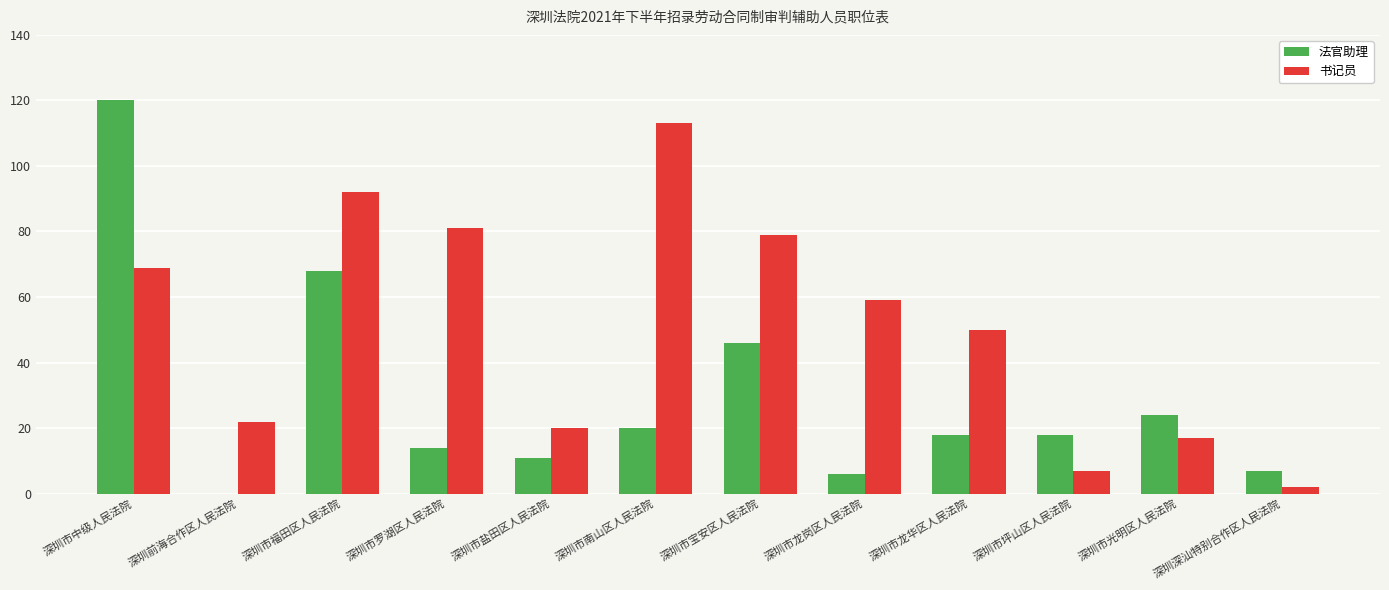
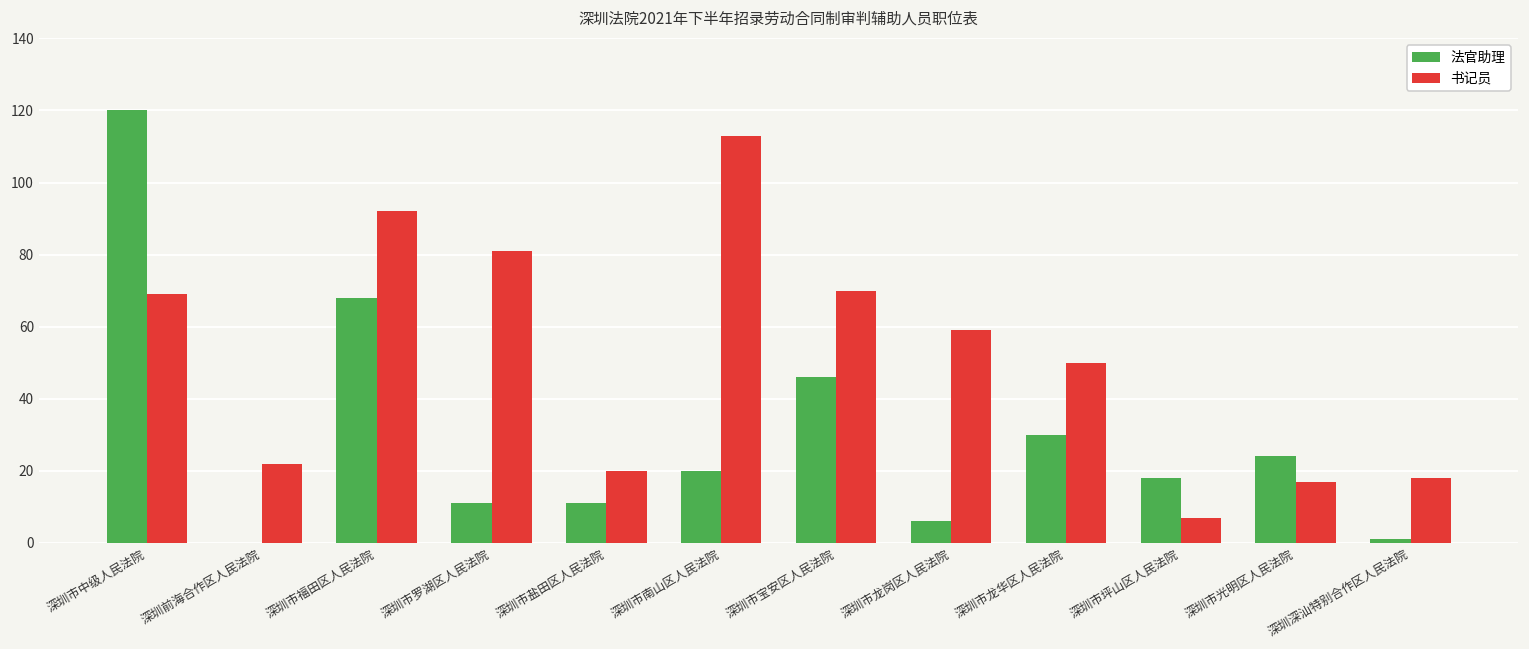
  {
    "法官助理": {
      "深圳市中级人民法院": 120,
      "深圳前海合作区人民法院": 0,
      "深圳市福田区人民法院": 68,
-     "深圳市罗湖区人民法院": 14,
+     "深圳市罗湖区人民法院": 11,
      "深圳市盐田区人民法院": 11,
      "深圳市南山区人民法院": 20,
      "深圳市宝安区人民法院": 46,
      "深圳市龙岗区人民法院": 6,
-     "深圳市龙华区人民法院": 18,
+     "深圳市龙华区人民法院": 30,
      "深圳市坪山区人民法院": 18,
      "深圳市光明区人民法院": 24,
-     "深圳深汕特别合作区人民法院": 7
+     "深圳深汕特别合作区人民法院": 1
    },
    "书记员": {
      "深圳市中级人民法院": 69,
      "深圳前海合作区人民法院": 22,
      "深圳市福田区人民法院": 92,
      "深圳市罗湖区人民法院": 81,
      "深圳市盐田区人民法院": 20,
      "深圳市南山区人民法院": 113,
-     "深圳市宝安区人民法院": 79,
+     "深圳市宝安区人民法院": 70,
      "深圳市龙岗区人民法院": 59,
      "深圳市龙华区人民法院": 50,
      "深圳市坪山区人民法院": 7,
      "深圳市光明区人民法院": 17,
-     "深圳深汕特别合作区人民法院": 2
+     "深圳深汕特别合作区人民法院": 18
    }
  }
